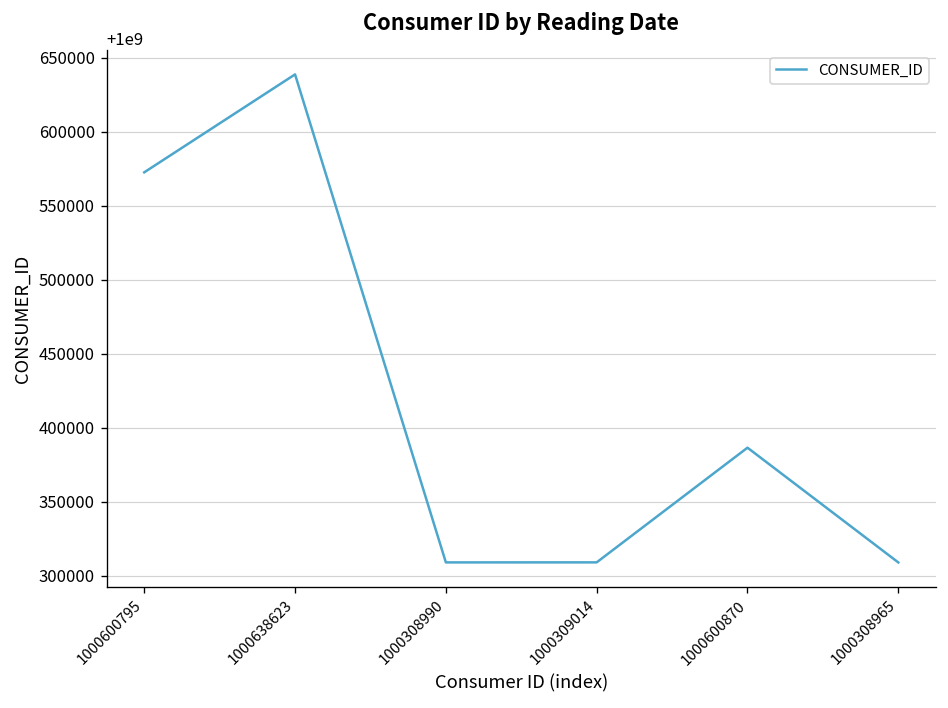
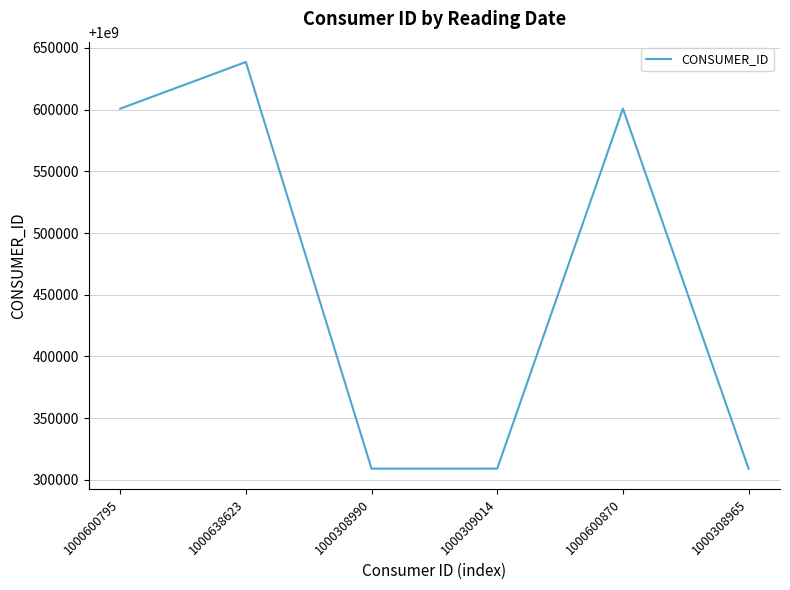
  {
-   "1000600795": 1000572000,
+   "1000600795": 1000601000,
    "1000638623": 1000639000,
    "1000308990": 1000309000,
    "1000309014": 1000309000,
-   "1000600870": 1000386000,
+   "1000600870": 1000601000,
    "1000308965": 1000309000
  }
